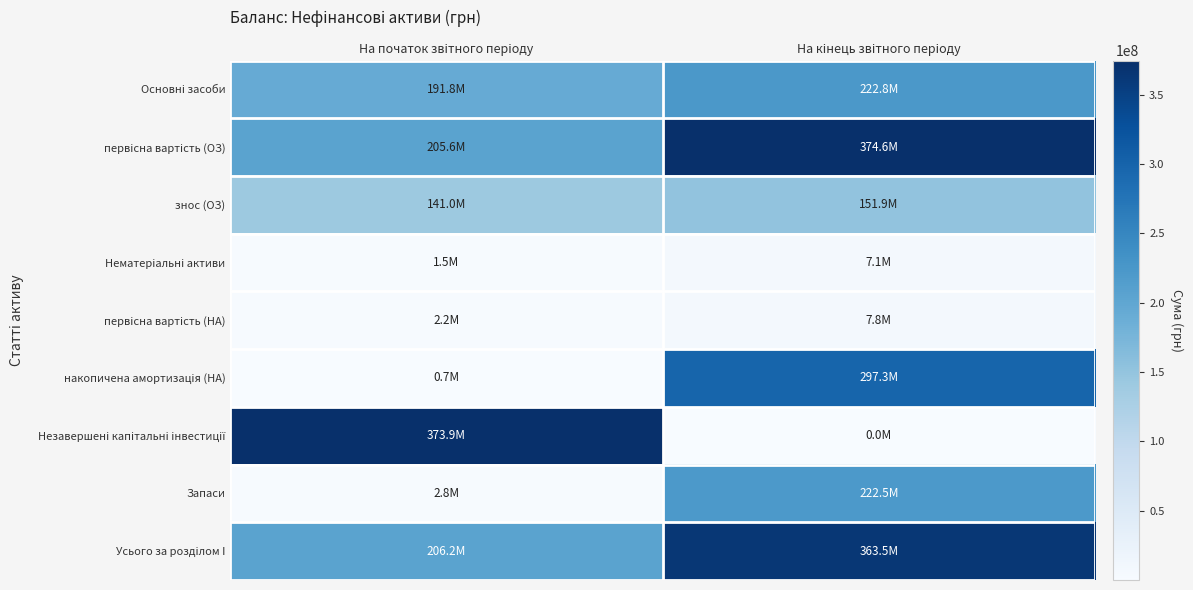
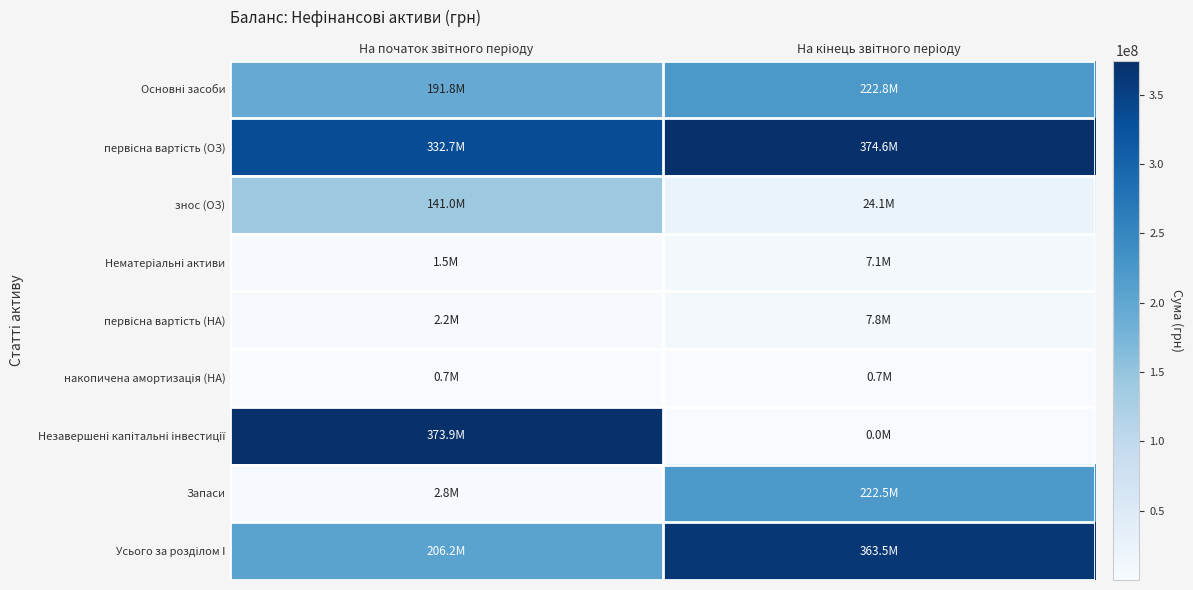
  {
    "Основні засоби": {
      "На початок звітного періоду": "191.8M",
      "На кінець звітного періоду": "222.8M"
    },
    "первісна вартість (ОЗ)": {
-     "На початок звітного періоду": "205.6M",
+     "На початок звітного періоду": "332.7M",
      "На кінець звітного періоду": "374.6M"
    },
    "знос (ОЗ)": {
      "На початок звітного періоду": "141.0M",
-     "На кінець звітного періоду": "151.9M"
+     "На кінець звітного періоду": "24.1M"
    },
    "Нематеріальні активи": {
      "На початок звітного періоду": "1.5M",
      "На кінець звітного періоду": "7.1M"
    },
    "первісна вартість (НА)": {
      "На початок звітного періоду": "2.2M",
      "На кінець звітного періоду": "7.8M"
    },
    "накопичена амортизація (НА)": {
      "На початок звітного періоду": "0.7M",
-     "На кінець звітного періоду": "297.3M"
+     "На кінець звітного періоду": "0.7M"
    },
    "Незавершені капітальні інвестиції": {
      "На початок звітного періоду": "373.9M",
      "На кінець звітного періоду": "0.0M"
    },
    "Запаси": {
      "На початок звітного періоду": "2.8M",
      "На кінець звітного періоду": "222.5M"
    },
    "Усього за розділом І": {
      "На початок звітного періоду": "206.2M",
      "На кінець звітного періоду": "363.5M"
    }
  }
